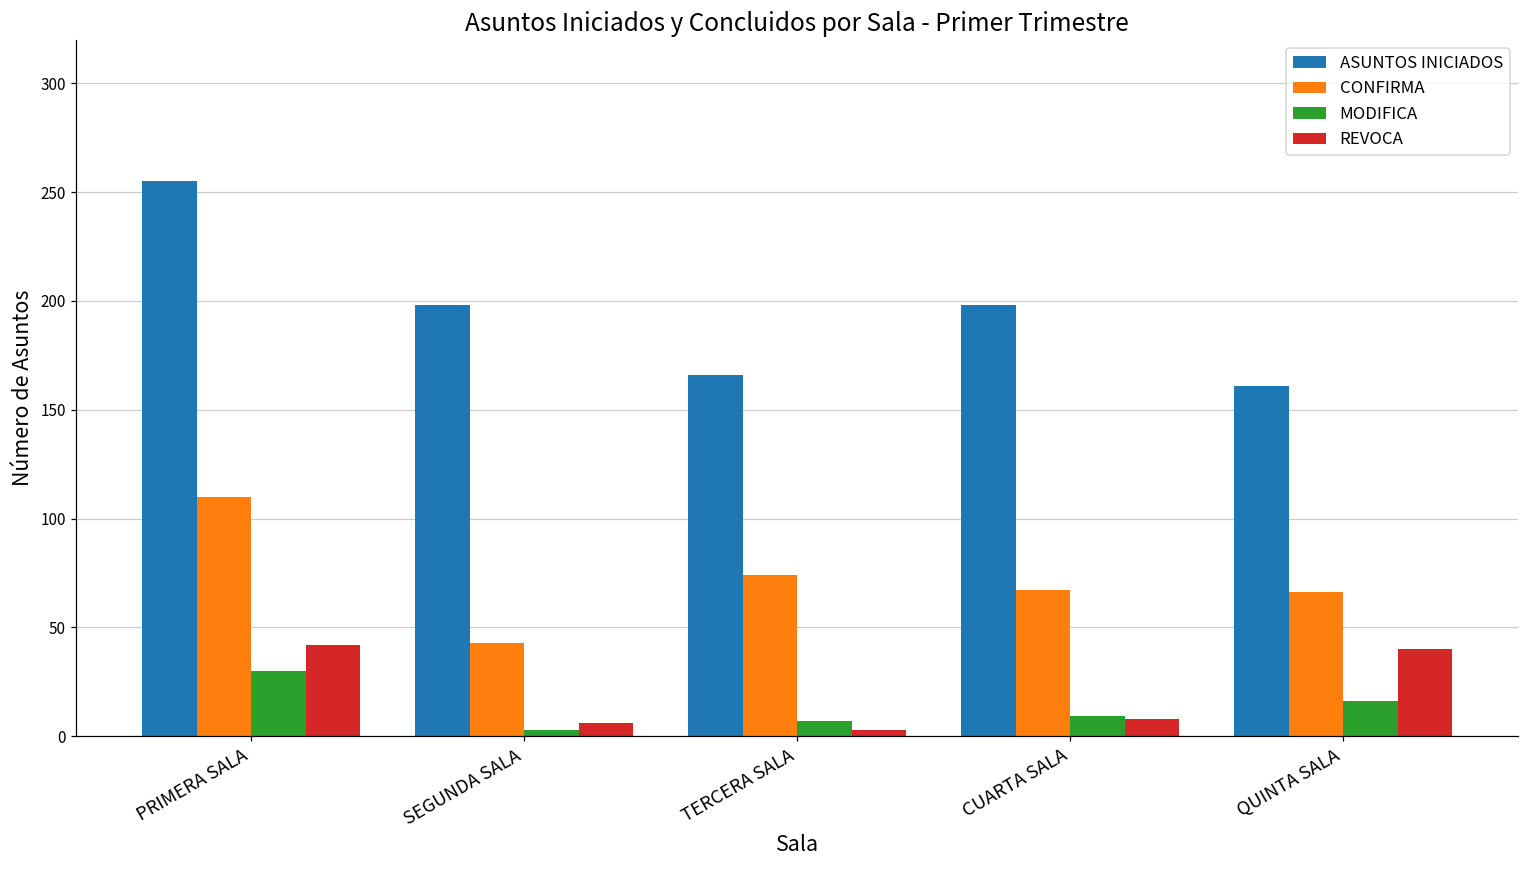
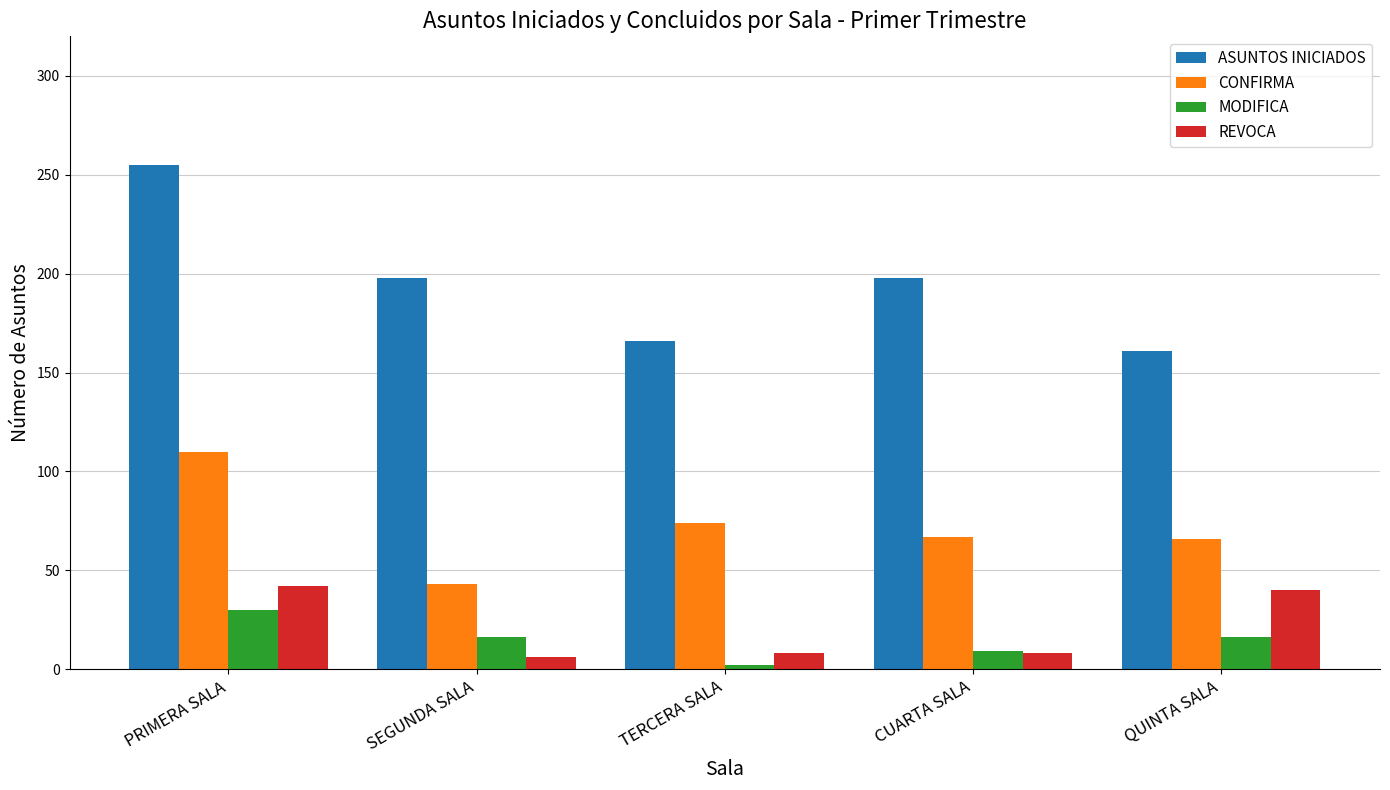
  {
    "ASUNTOS INICIADOS": {
      "PRIMERA SALA": 255,
      "SEGUNDA SALA": 198,
      "TERCERA SALA": 166,
      "CUARTA SALA": 198,
      "QUINTA SALA": 161
    },
    "CONFIRMA": {
      "PRIMERA SALA": 110,
      "SEGUNDA SALA": 43,
      "TERCERA SALA": 74,
      "CUARTA SALA": 67,
      "QUINTA SALA": 66
    },
    "MODIFICA": {
      "PRIMERA SALA": 30,
-     "SEGUNDA SALA": 3,
-     "TERCERA SALA": 7,
+     "SEGUNDA SALA": 16,
+     "TERCERA SALA": 2,
      "CUARTA SALA": 9,
      "QUINTA SALA": 16
    },
    "REVOCA": {
      "PRIMERA SALA": 42,
      "SEGUNDA SALA": 6,
-     "TERCERA SALA": 3,
+     "TERCERA SALA": 8,
      "CUARTA SALA": 8,
      "QUINTA SALA": 40
    }
  }
